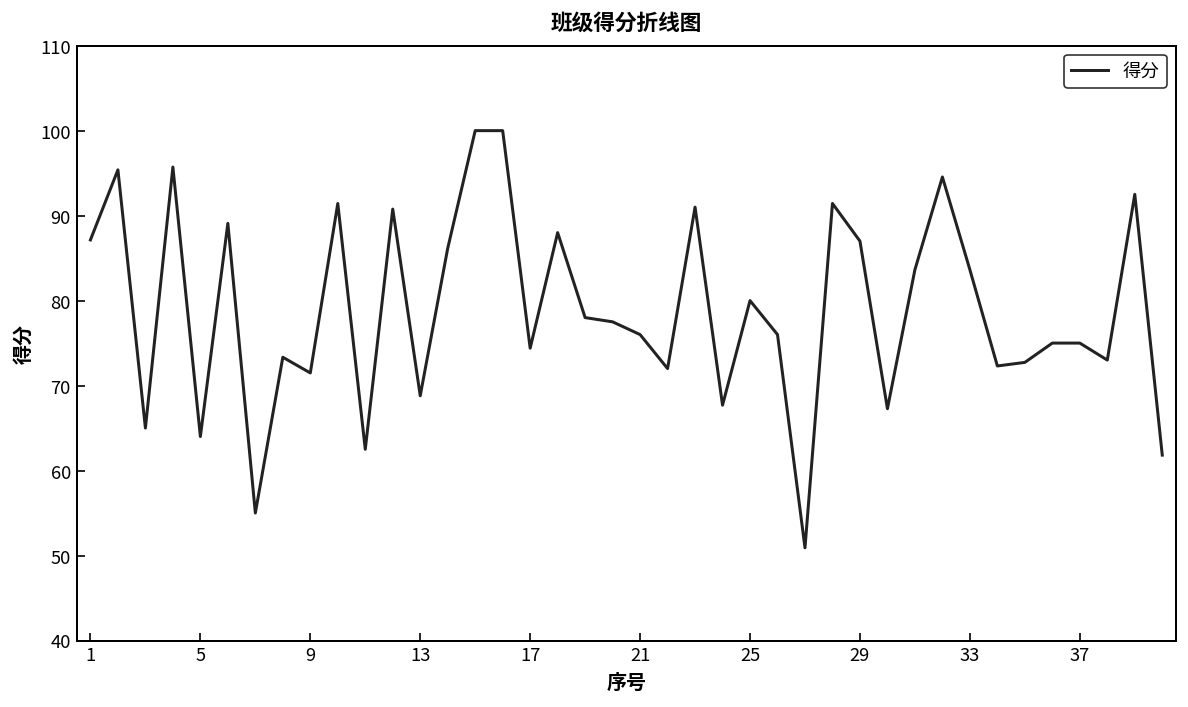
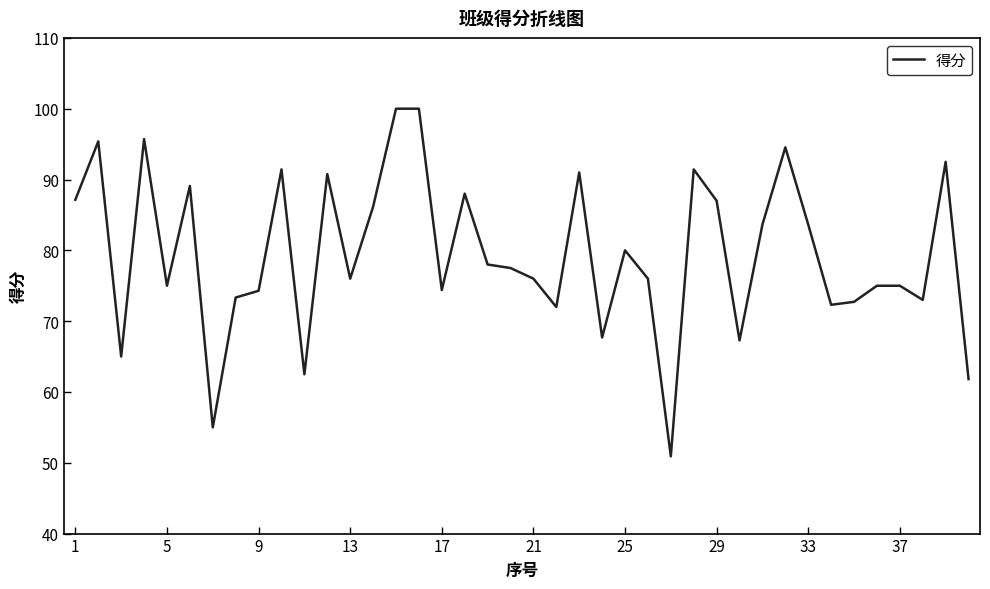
  {
    "1": 87,
-   "5": 64,
-   "9": 71,
-   "13": 69,
+   "5": 75,
+   "9": 74,
+   "13": 76,
    "17": 74,
    "21": 76,
    "25": 80,
    "29": 87,
    "33": 84,
    "37": 75
  }
